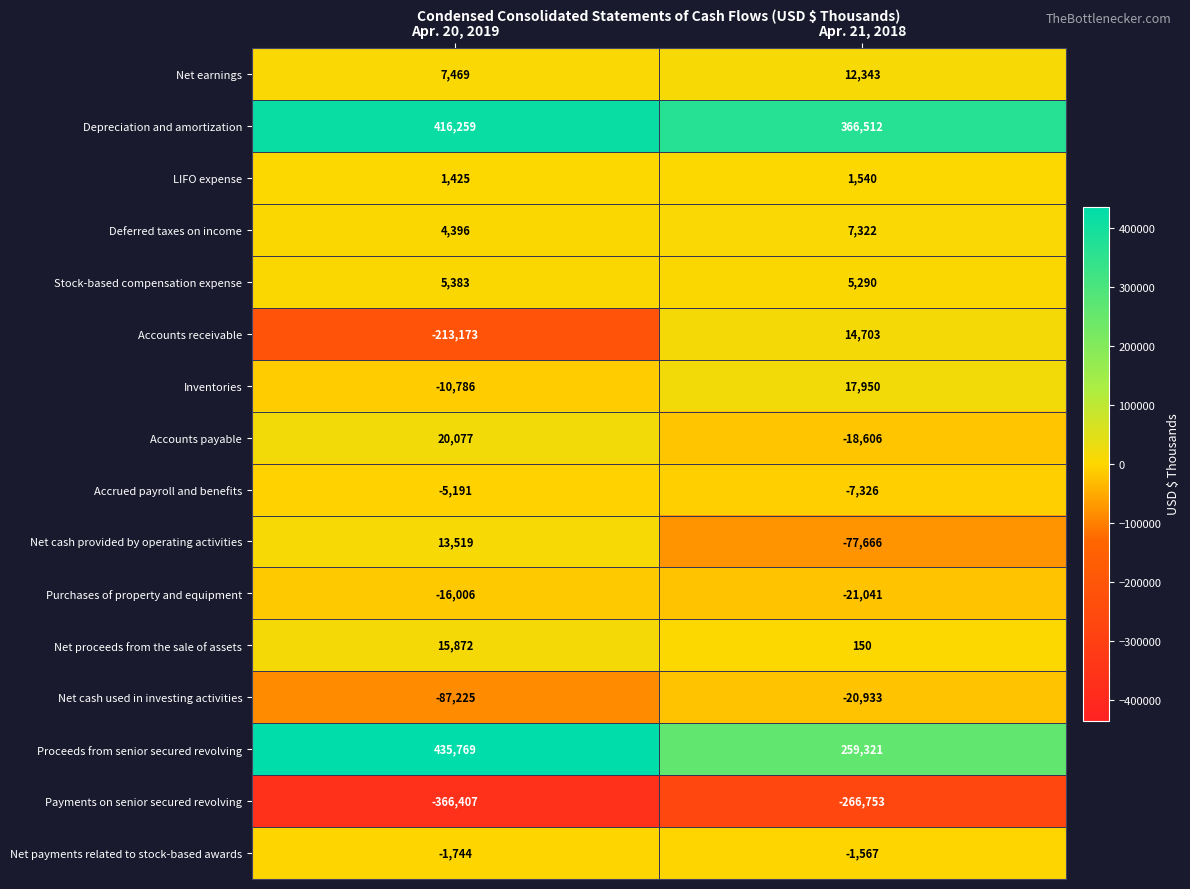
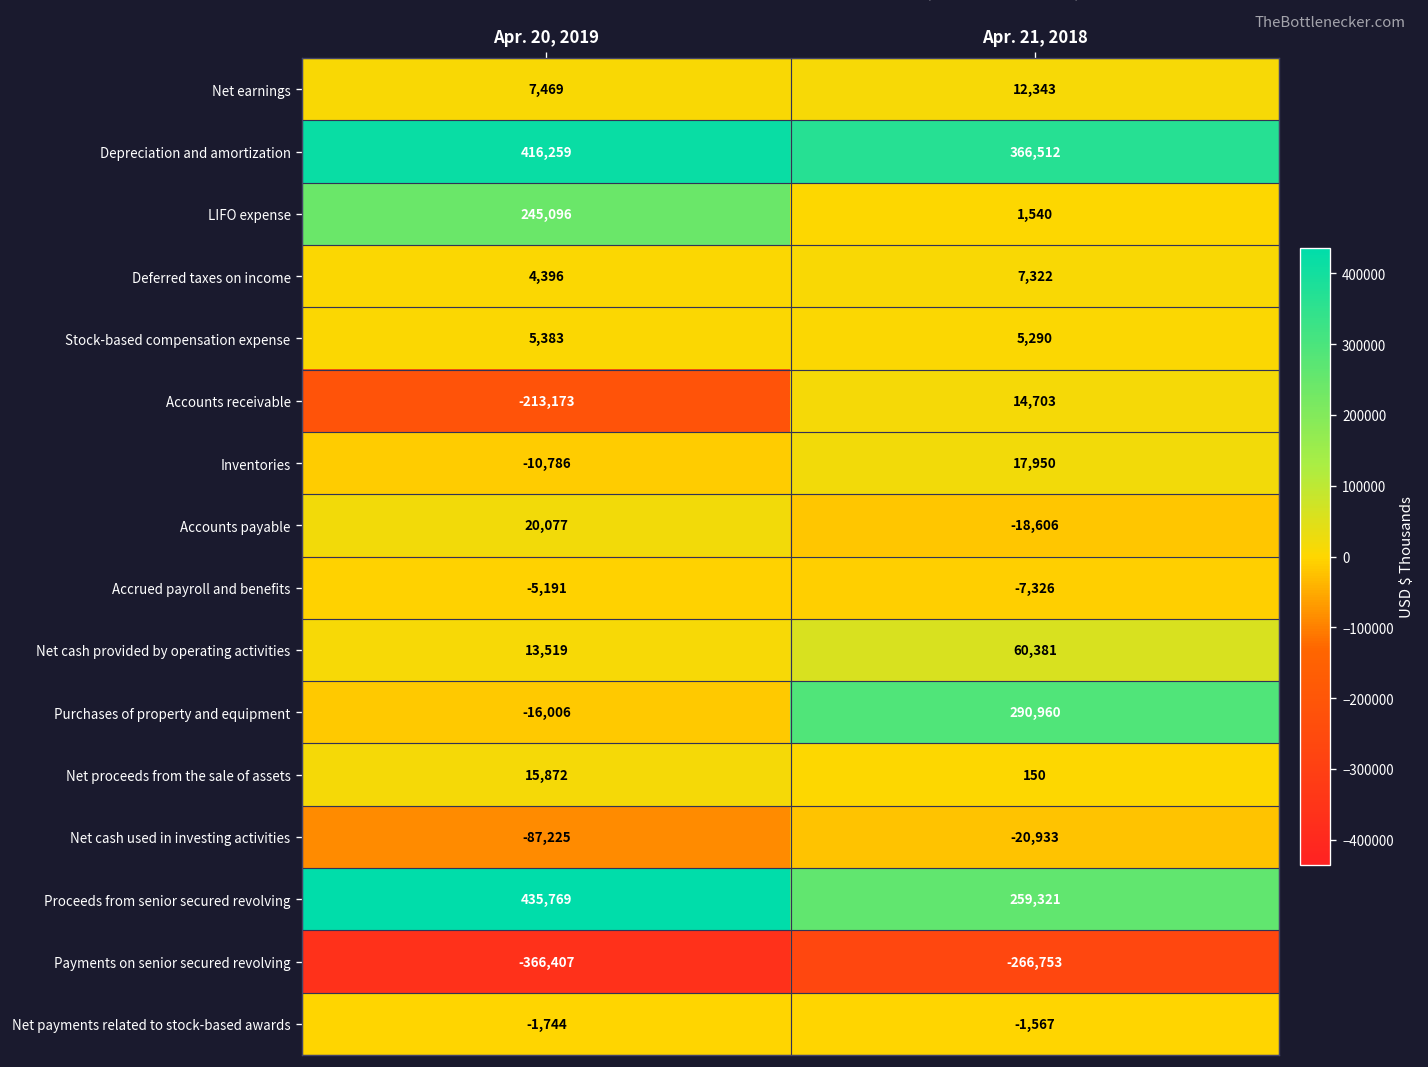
  {
    "Net earnings": {
      "Apr. 20, 2019": "7,469",
      "Apr. 21, 2018": "12,343"
    },
    "Depreciation and amortization": {
      "Apr. 20, 2019": "416,259",
      "Apr. 21, 2018": "366,512"
    },
    "LIFO expense": {
-     "Apr. 20, 2019": "1,425",
+     "Apr. 20, 2019": "245,096",
      "Apr. 21, 2018": "1,540"
    },
    "Deferred taxes on income": {
      "Apr. 20, 2019": "4,396",
      "Apr. 21, 2018": "7,322"
    },
    "Stock-based compensation expense": {
      "Apr. 20, 2019": "5,383",
      "Apr. 21, 2018": "5,290"
    },
    "Accounts receivable": {
      "Apr. 20, 2019": "-213,173",
      "Apr. 21, 2018": "14,703"
    },
    "Inventories": {
      "Apr. 20, 2019": "-10,786",
      "Apr. 21, 2018": "17,950"
    },
    "Accounts payable": {
      "Apr. 20, 2019": "20,077",
      "Apr. 21, 2018": "-18,606"
    },
    "Accrued payroll and benefits": {
      "Apr. 20, 2019": "-5,191",
      "Apr. 21, 2018": "-7,326"
    },
    "Net cash provided by operating activities": {
      "Apr. 20, 2019": "13,519",
-     "Apr. 21, 2018": "-77,666"
+     "Apr. 21, 2018": "60,381"
    },
    "Purchases of property and equipment": {
      "Apr. 20, 2019": "-16,006",
-     "Apr. 21, 2018": "-21,041"
+     "Apr. 21, 2018": "290,960"
    },
    "Net proceeds from the sale of assets": {
      "Apr. 20, 2019": "15,872",
      "Apr. 21, 2018": "150"
    },
    "Net cash used in investing activities": {
      "Apr. 20, 2019": "-87,225",
      "Apr. 21, 2018": "-20,933"
    },
    "Proceeds from senior secured revolving": {
      "Apr. 20, 2019": "435,769",
      "Apr. 21, 2018": "259,321"
    },
    "Payments on senior secured revolving": {
      "Apr. 20, 2019": "-366,407",
      "Apr. 21, 2018": "-266,753"
    },
    "Net payments related to stock-based awards": {
      "Apr. 20, 2019": "-1,744",
      "Apr. 21, 2018": "-1,567"
    }
  }
